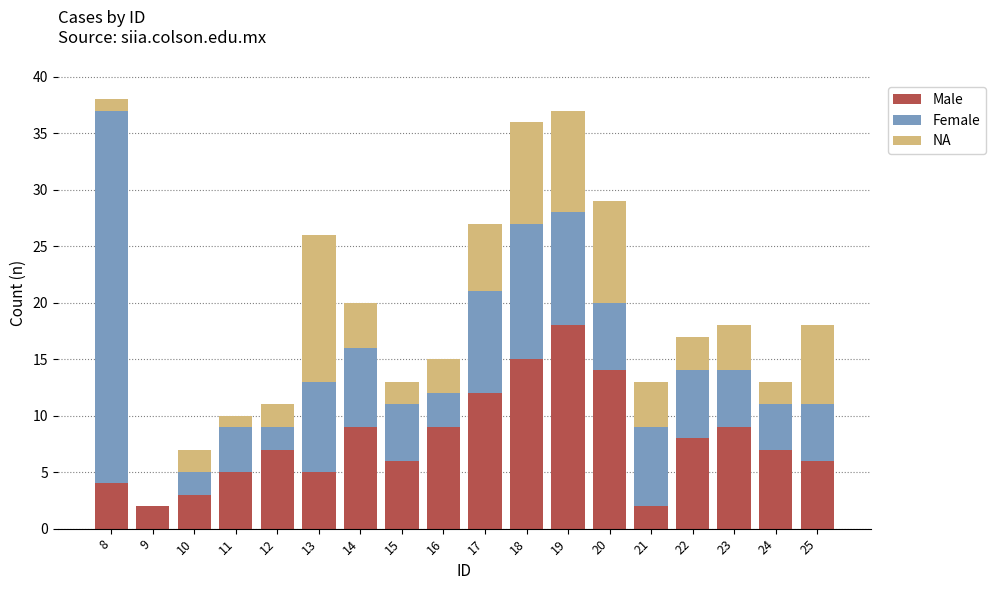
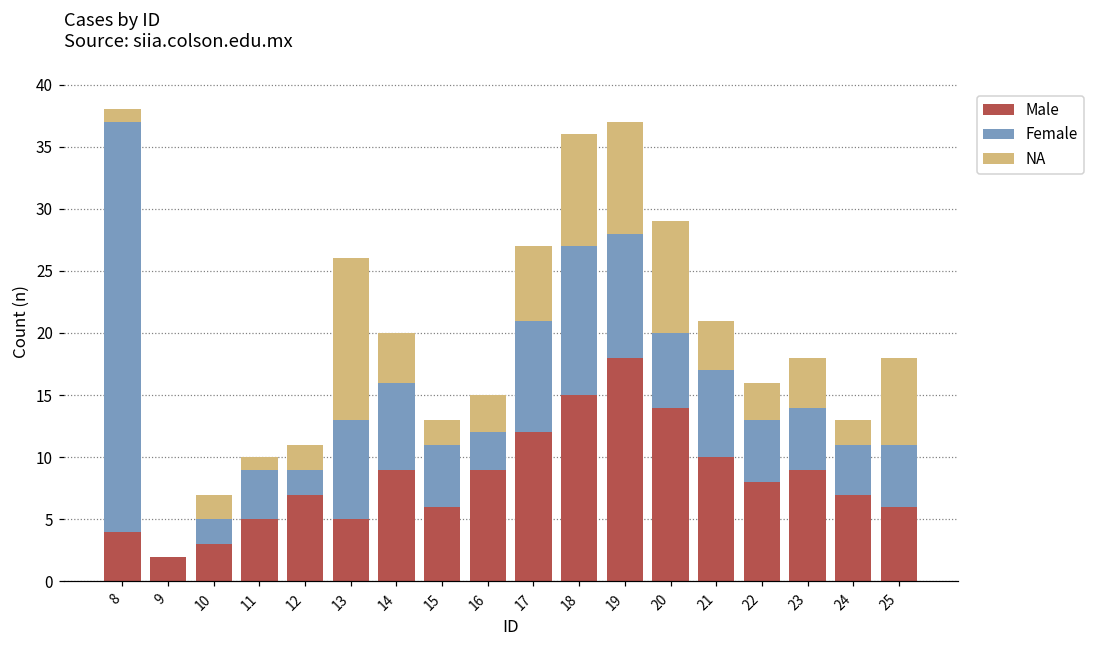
  {
    "Male": {
      "8": 4,
      "9": 2,
      "10": 3,
      "11": 5,
      "12": 7,
      "13": 5,
      "14": 9,
      "15": 6,
      "16": 9,
      "17": 12,
      "18": 15,
      "19": 18,
      "20": 14,
-     "21": 2,
+     "21": 10,
      "22": 8,
      "23": 9,
      "24": 7,
      "25": 6
    },
    "Female": {
      "8": 33,
      "9": 0,
      "10": 2,
      "11": 4,
      "12": 2,
      "13": 8,
      "14": 7,
      "15": 5,
      "16": 3,
      "17": 9,
      "18": 12,
      "19": 10,
      "20": 6,
      "21": 7,
-     "22": 6,
+     "22": 5,
      "23": 5,
      "24": 4,
      "25": 5
    },
    "NA": {
      "8": 1,
      "9": 0,
      "10": 2,
      "11": 1,
      "12": 2,
      "13": 13,
      "14": 4,
      "15": 2,
      "16": 3,
      "17": 6,
      "18": 9,
      "19": 9,
      "20": 9,
      "21": 4,
      "22": 3,
      "23": 4,
      "24": 2,
      "25": 7
    }
  }
